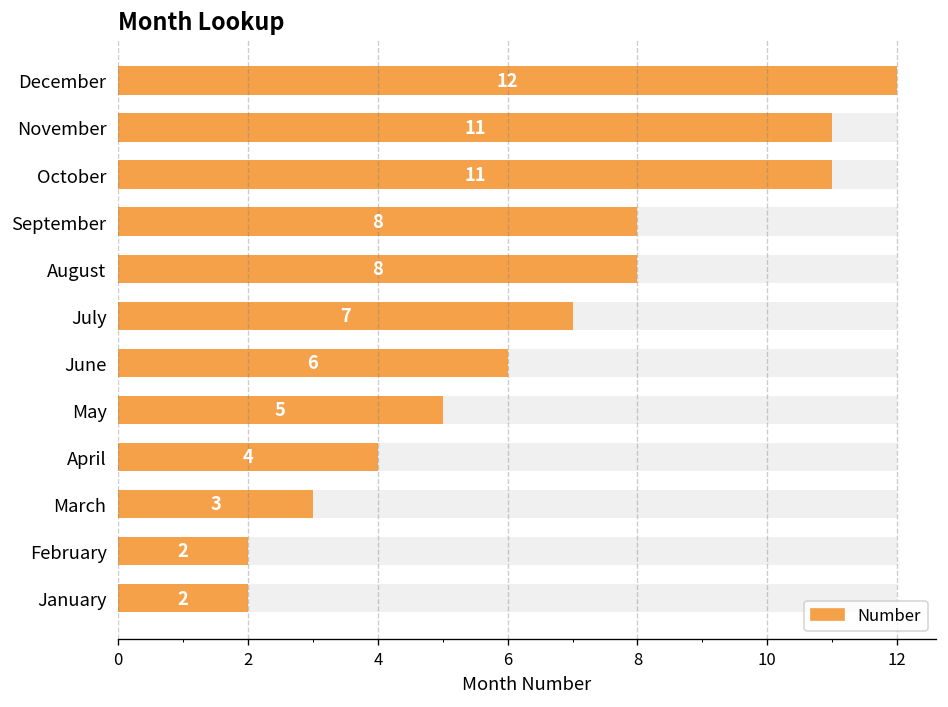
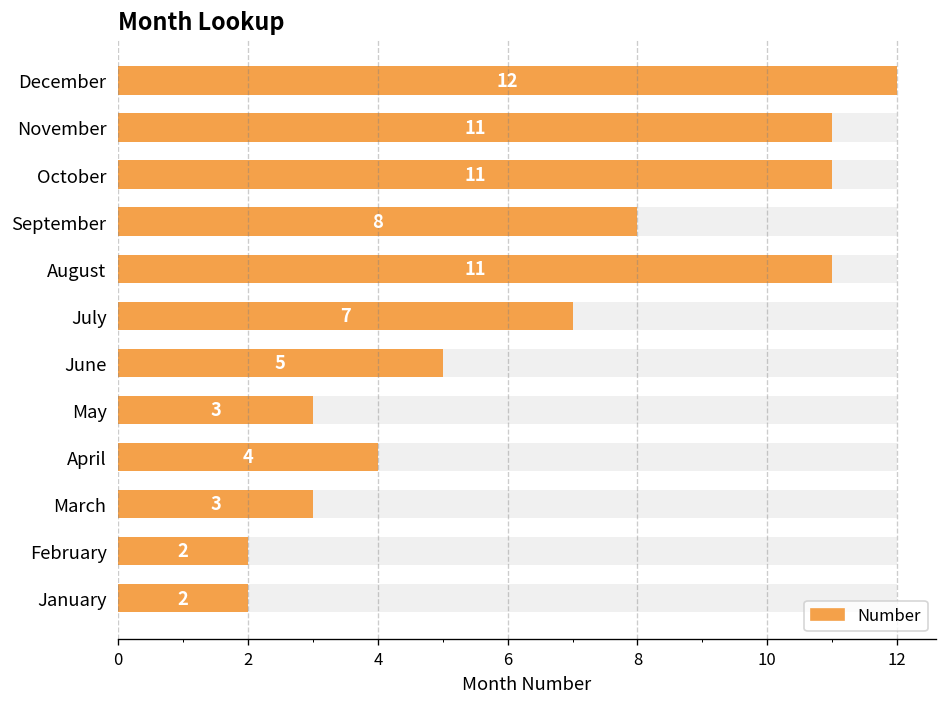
  {
    "Number": {
      "December": 12,
-     "August": 8,
-     "June": 6,
-     "May": 5
+     "August": 11,
+     "June": 5,
+     "May": 3
    }
  }
